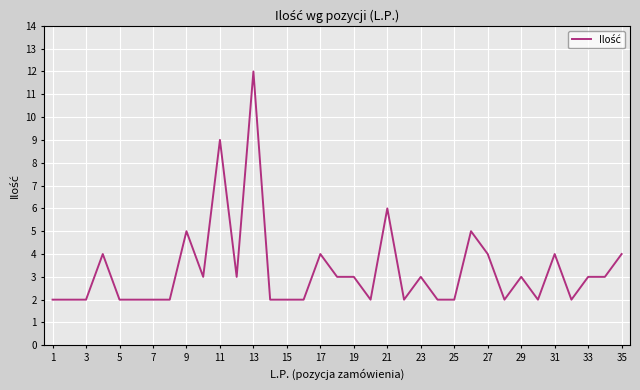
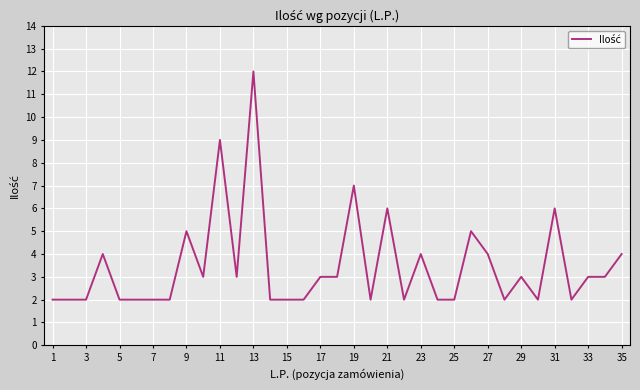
  {
    "1": 2,
    "3": 2,
    "5": 2,
    "7": 2,
    "9": 5,
    "11": 9,
    "13": 12,
    "15": 2,
-   "17": 4,
-   "19": 3,
+   "17": 3,
+   "19": 7,
    "21": 6,
-   "23": 3,
+   "23": 4,
    "25": 2,
    "27": 4,
    "29": 3,
-   "31": 4,
+   "31": 6,
    "33": 3,
    "35": 4
  }
